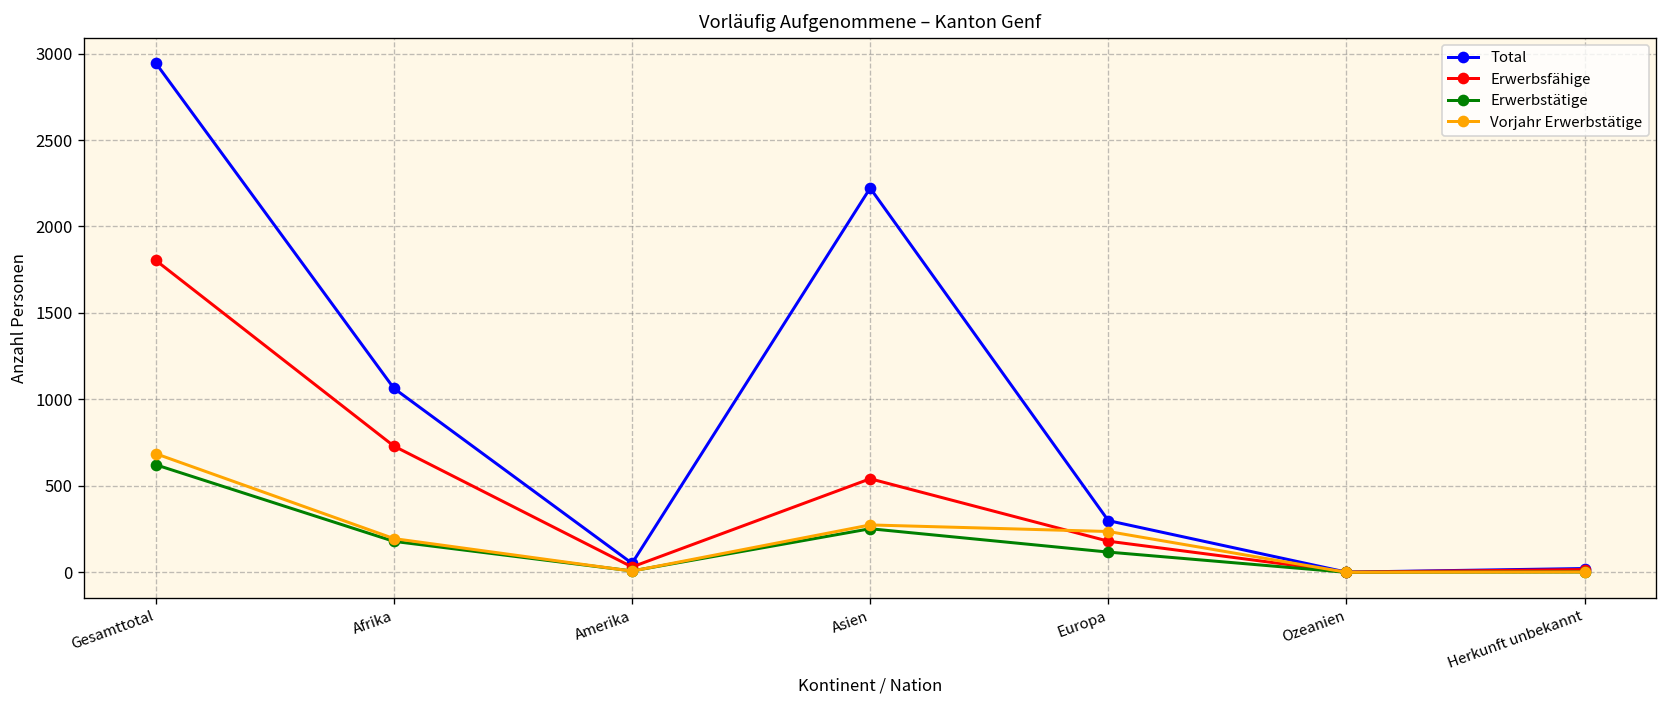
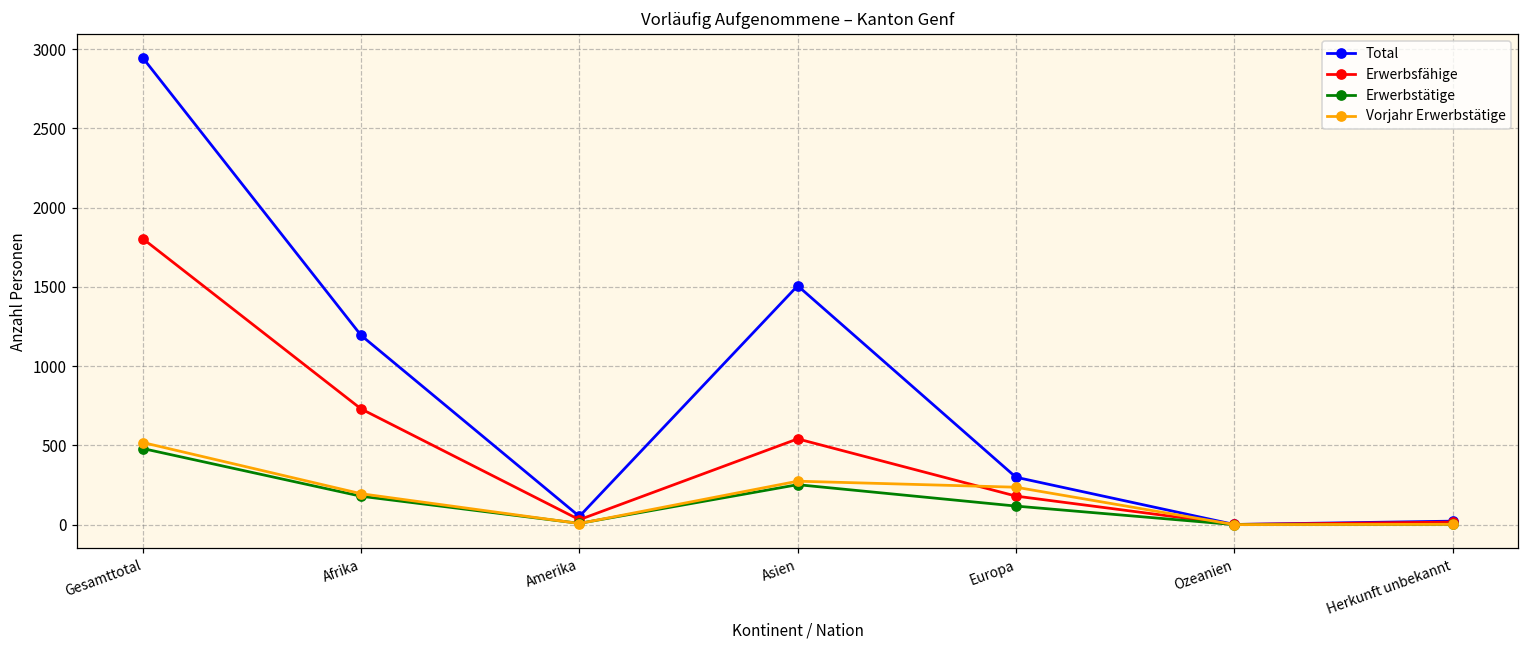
  {
    "Total": {
      "Gesamttotal": 2950,
-     "Afrika": 1060,
+     "Afrika": 1190,
      "Amerika": 50,
-     "Asien": 2220,
+     "Asien": 1510,
      "Europa": 300
    },
    "Erwerbsfähige": {
      "Gesamttotal": 1800,
      "Afrika": 730,
      "Amerika": 30,
      "Asien": 540,
      "Europa": 180
    },
    "Erwerbstätige": {
-     "Gesamttotal": 620,
+     "Gesamttotal": 480,
      "Asien": 250,
      "Europa": 120
    },
    "Vorjahr Erwerbstätige": {
-     "Gesamttotal": 690,
+     "Gesamttotal": 520,
      "Asien": 270,
      "Europa": 240
    }
  }
